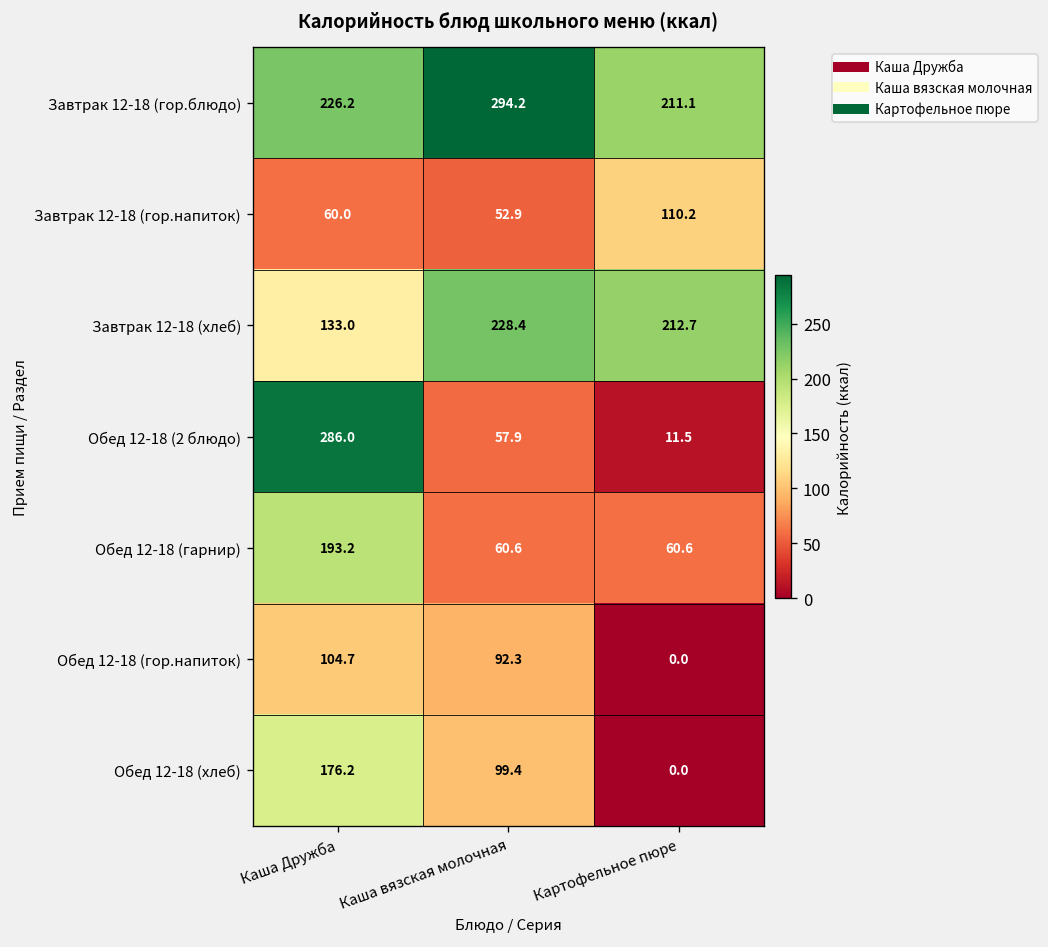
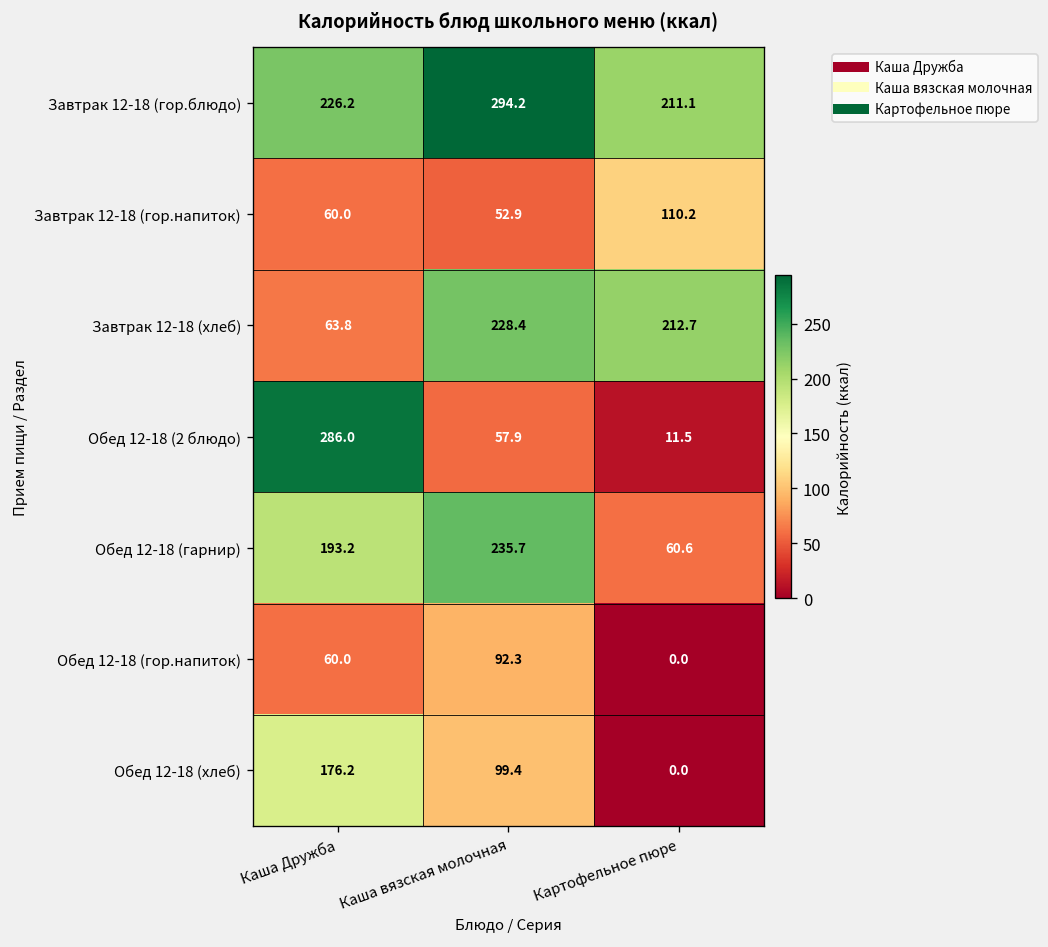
  {
    "Завтрак 12-18 (гор.блюдо)": {
      "Каша Дружба": 226.2,
      "Каша вязская молочная": 294.2,
      "Картофельное пюре": 211.1
    },
    "Завтрак 12-18 (гор.напиток)": {
      "Каша Дружба": 60.0,
      "Каша вязская молочная": 52.9,
      "Картофельное пюре": 110.2
    },
    "Завтрак 12-18 (хлеб)": {
-     "Каша Дружба": 133.0,
+     "Каша Дружба": 63.8,
      "Каша вязская молочная": 228.4,
      "Картофельное пюре": 212.7
    },
    "Обед 12-18 (2 блюдо)": {
      "Каша Дружба": 286.0,
      "Каша вязская молочная": 57.9,
      "Картофельное пюре": 11.5
    },
    "Обед 12-18 (гарнир)": {
      "Каша Дружба": 193.2,
-     "Каша вязская молочная": 60.6,
+     "Каша вязская молочная": 235.7,
      "Картофельное пюре": 60.6
    },
    "Обед 12-18 (гор.напиток)": {
-     "Каша Дружба": 104.7,
+     "Каша Дружба": 60.0,
      "Каша вязская молочная": 92.3,
      "Картофельное пюре": 0.0
    },
    "Обед 12-18 (хлеб)": {
      "Каша Дружба": 176.2,
      "Каша вязская молочная": 99.4,
      "Картофельное пюре": 0.0
    }
  }
